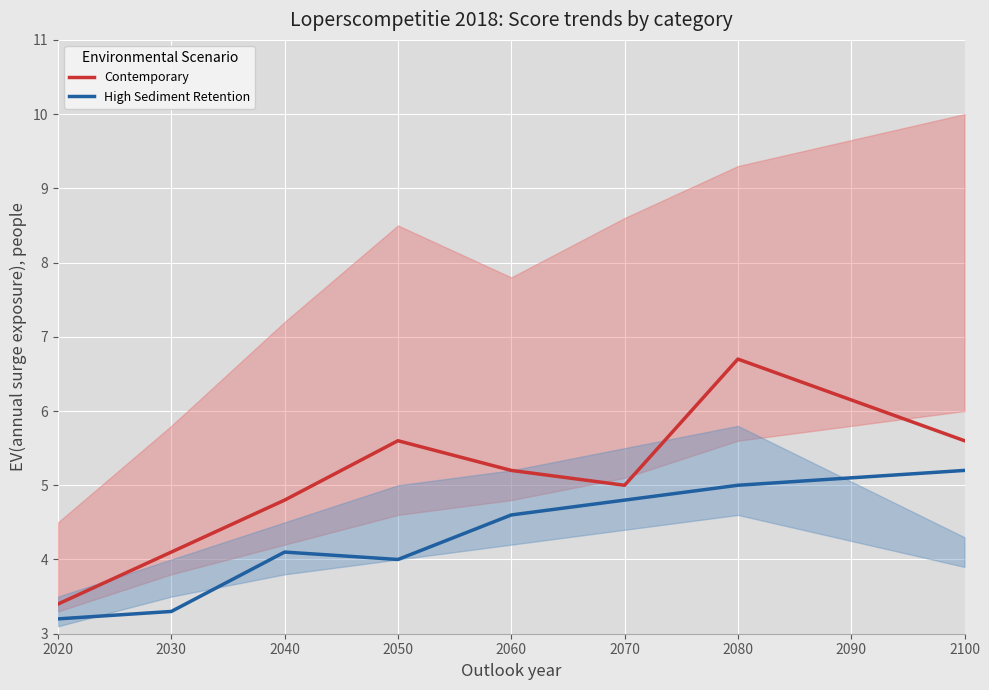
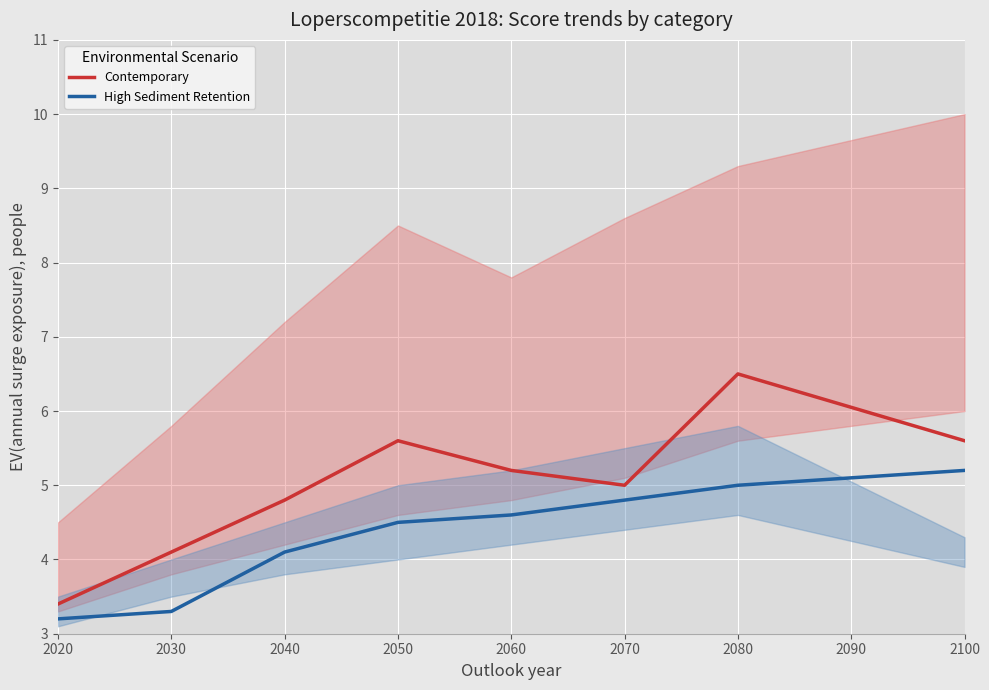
  {
    "Contemporary": {
      "2020": 3.4,
      "2030": 4.1,
      "2040": 4.8,
      "2050": 5.6,
      "2070": 5.0,
-     "2080": 6.7,
+     "2080": 6.5,
      "2100": 5.6
    },
    "High Sediment Retention": {
      "2020": 3.2,
      "2030": 3.3,
      "2040": 4.1,
-     "2050": 4.0,
+     "2050": 4.5,
      "2060": 4.6,
      "2070": 4.8,
      "2080": 5.0,
      "2100": 5.2
    }
  }
